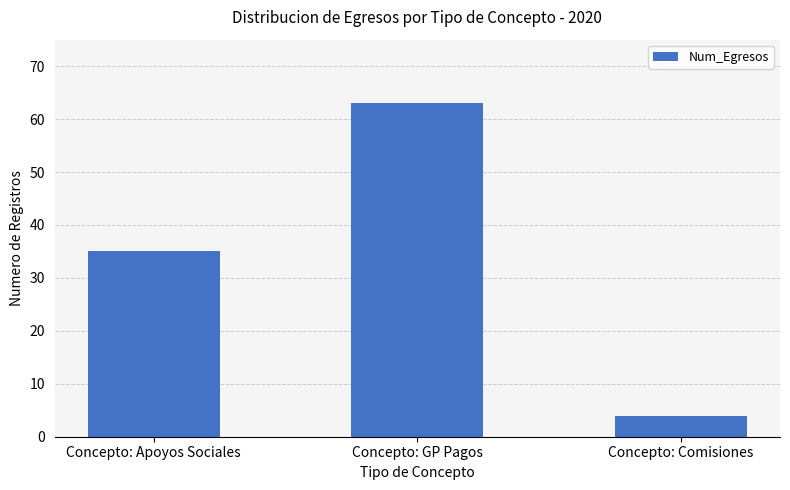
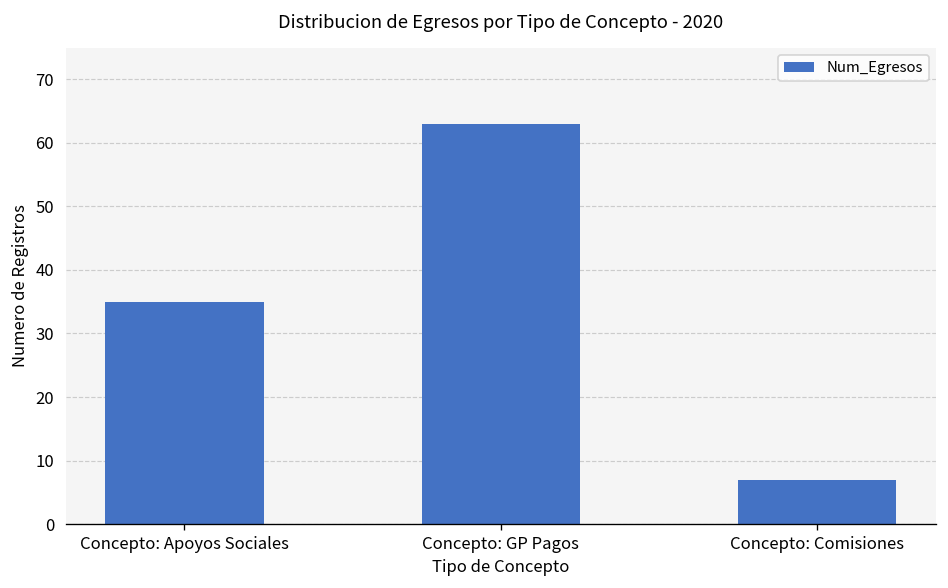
  {
    "Concepto: Apoyos Sociales": 35,
    "Concepto: GP Pagos": 63,
-   "Concepto: Comisiones": 4
+   "Concepto: Comisiones": 7
  }
